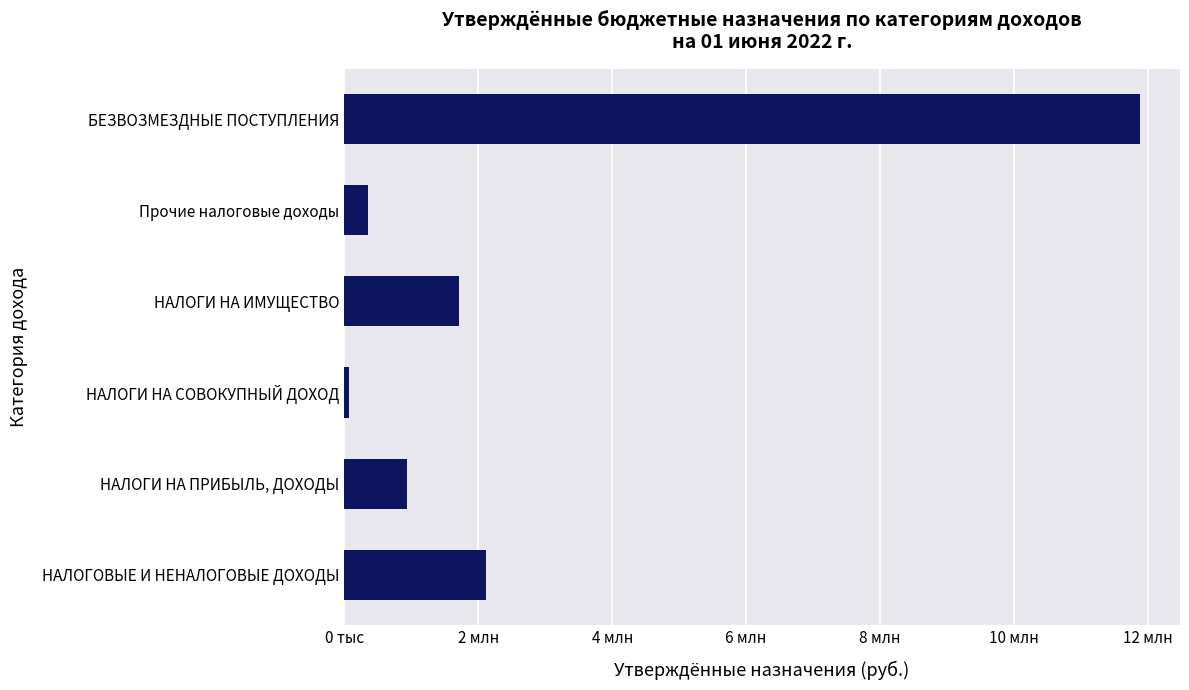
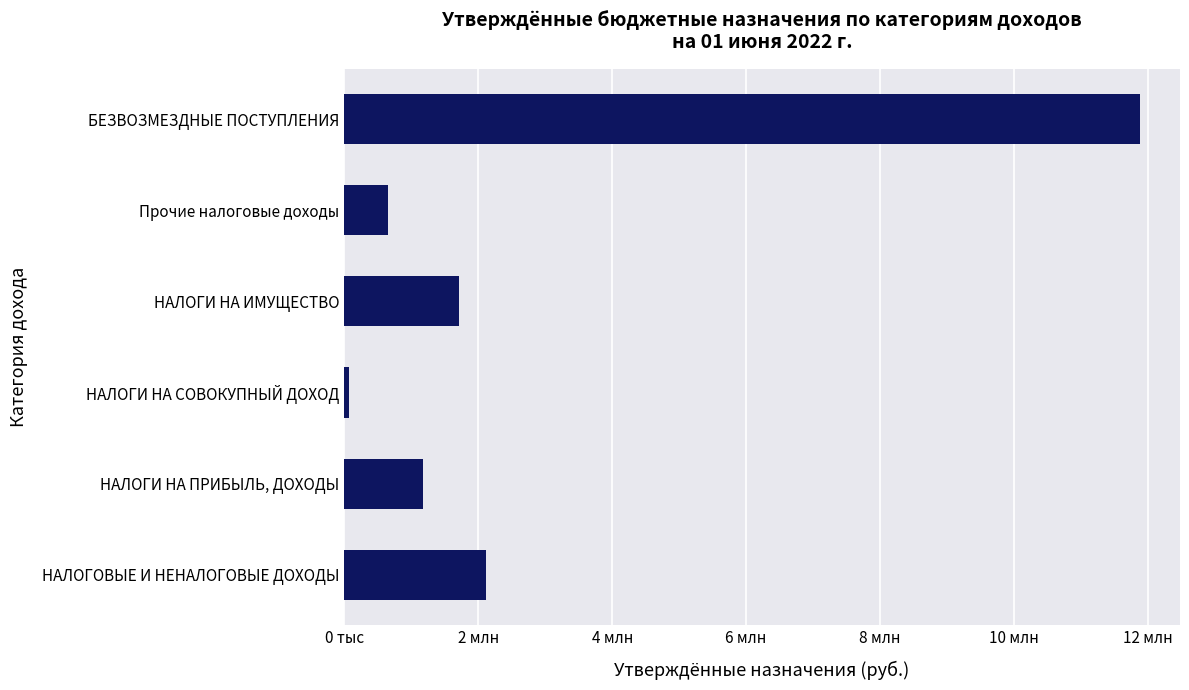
  {
    "БЕЗВОЗМЕЗДНЫЕ ПОСТУПЛЕНИЯ": "11.9 млн",
-   "Прочие налоговые доходы": "0.4 млн",
+   "Прочие налоговые доходы": "0.7 млн",
    "НАЛОГИ НА ИМУЩЕСТВО": "1.7 млн",
    "НАЛОГИ НА СОВОКУПНЫЙ ДОХОД": "0.1 млн",
-   "НАЛОГИ НА ПРИБЫЛЬ, ДОХОДЫ": "0.9 млн",
+   "НАЛОГИ НА ПРИБЫЛЬ, ДОХОДЫ": "1.2 млн",
    "НАЛОГОВЫЕ И НЕНАЛОГОВЫЕ ДОХОДЫ": "2.1 млн"
  }
